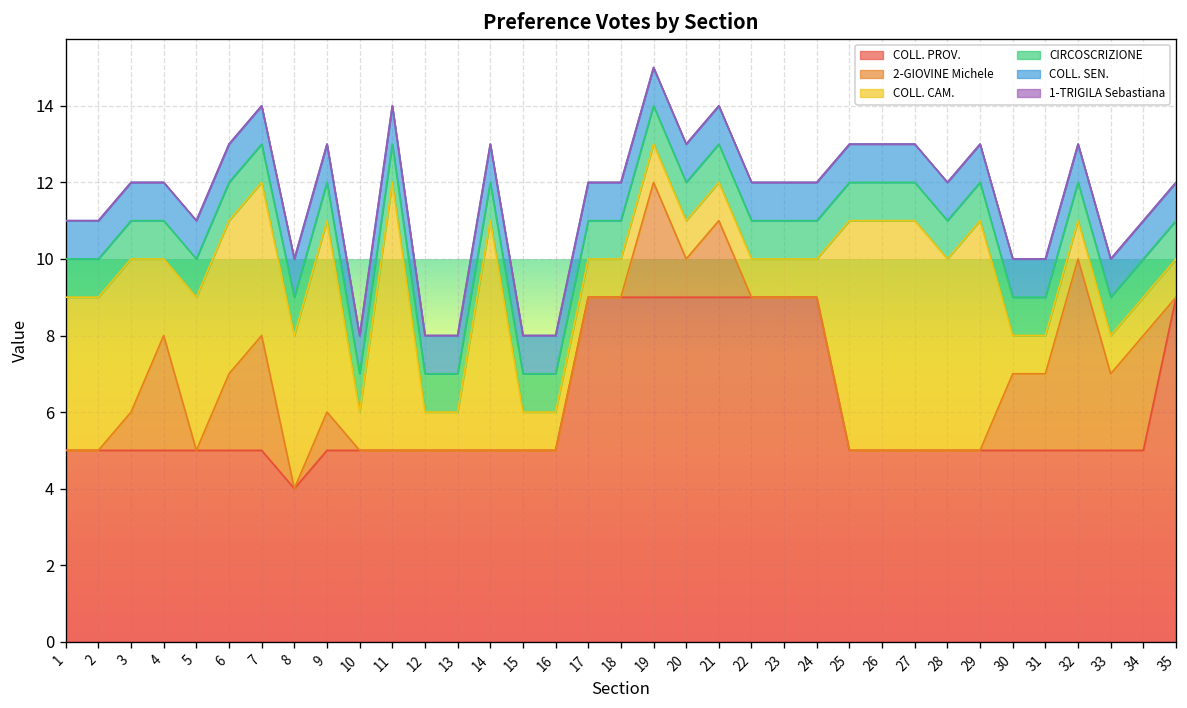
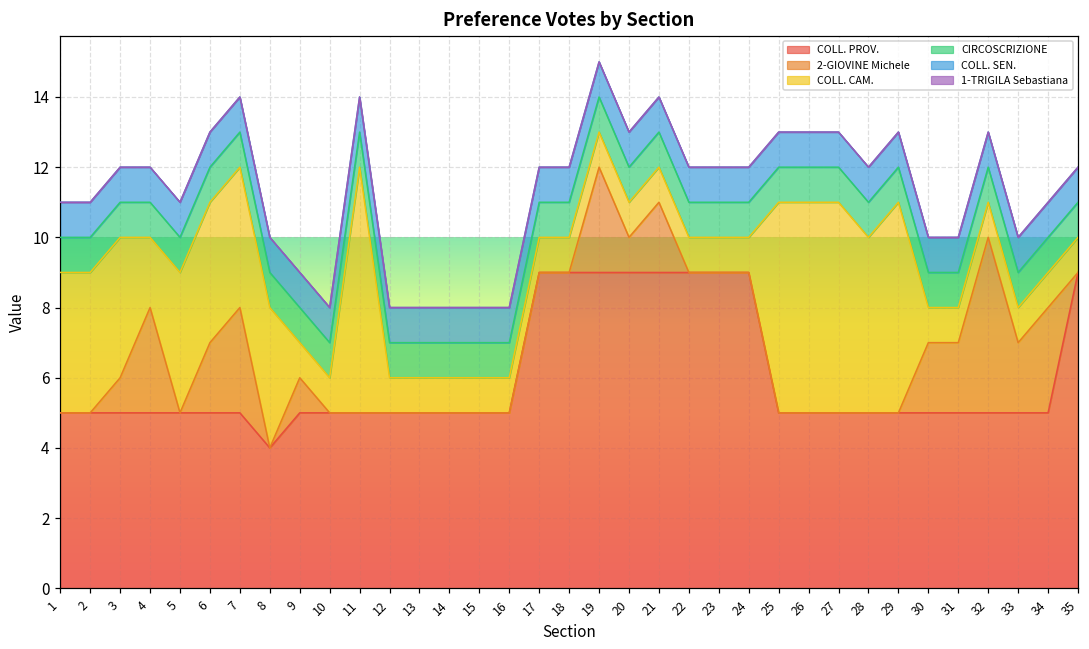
  {
    "COLL. CAM.": {
      "1": 4,
      "2": 4,
      "3": 4,
      "4": 2,
      "5": 4,
      "6": 4,
      "7": 4,
      "8": 4,
-     "9": 5,
+     "9": 1,
      "10": 1,
      "11": 7,
      "12": 1,
      "13": 1,
-     "14": 6,
+     "14": 1,
      "15": 1,
      "16": 1,
      "17": 1,
      "18": 1,
      "19": 1,
      "20": 1,
      "21": 1,
      "22": 1,
      "23": 1,
      "24": 1,
      "25": 6,
      "26": 6,
      "27": 6,
      "28": 5,
      "29": 6,
      "30": 1,
      "31": 1,
      "32": 1,
      "33": 1,
      "34": 1,
      "35": 1
    },
    "CIRCOSCRIZIONE": {
      "1": 1,
      "2": 1,
      "3": 1,
      "4": 1,
      "5": 1,
      "6": 1,
      "7": 1,
      "8": 1,
      "9": 1,
      "10": 1,
      "11": 1,
      "12": 1,
      "13": 1,
      "14": 1,
      "15": 1,
      "16": 1,
      "17": 1,
      "18": 1,
      "19": 1,
      "20": 1,
      "21": 1,
      "22": 1,
      "23": 1,
      "24": 1,
      "25": 1,
      "26": 1,
      "27": 1,
      "28": 1,
      "29": 1,
      "30": 1,
      "31": 1,
      "32": 1,
      "33": 1,
      "34": 1,
      "35": 1
    }
  }
